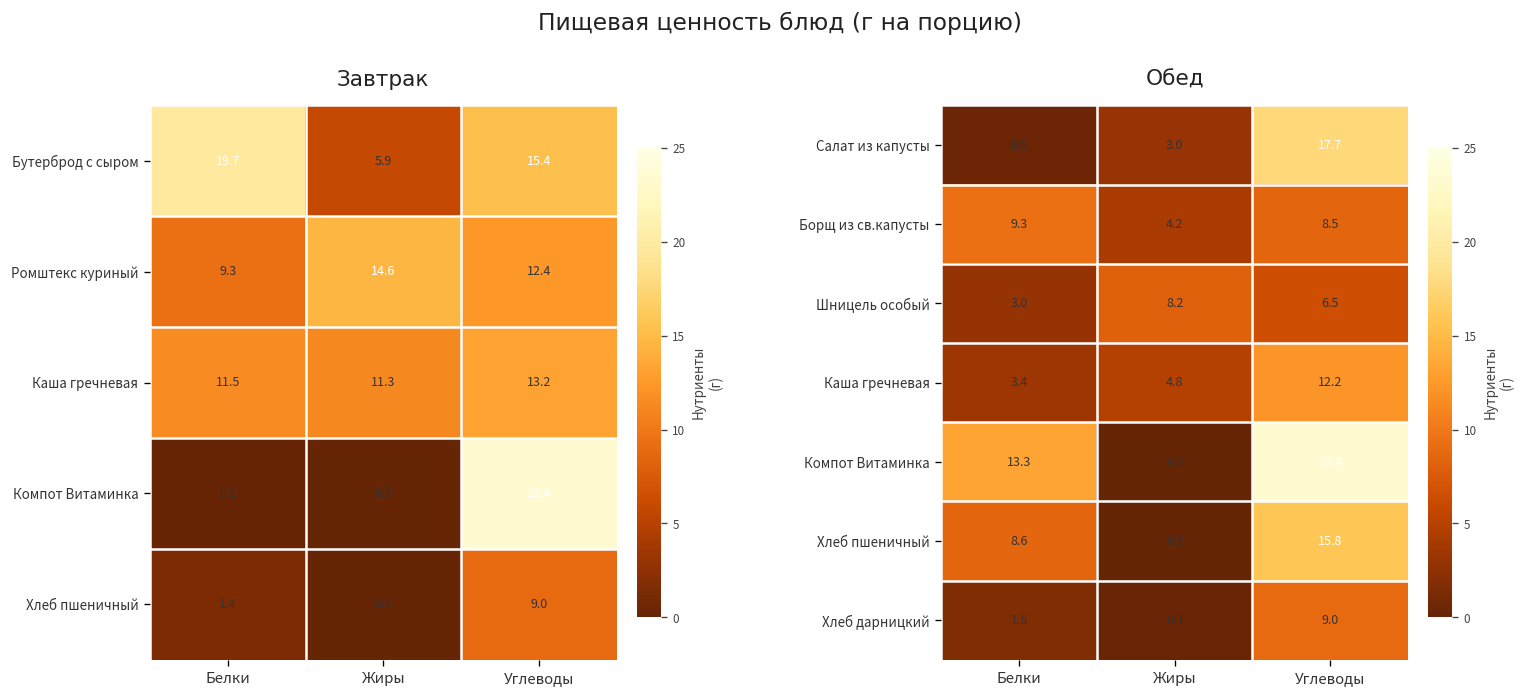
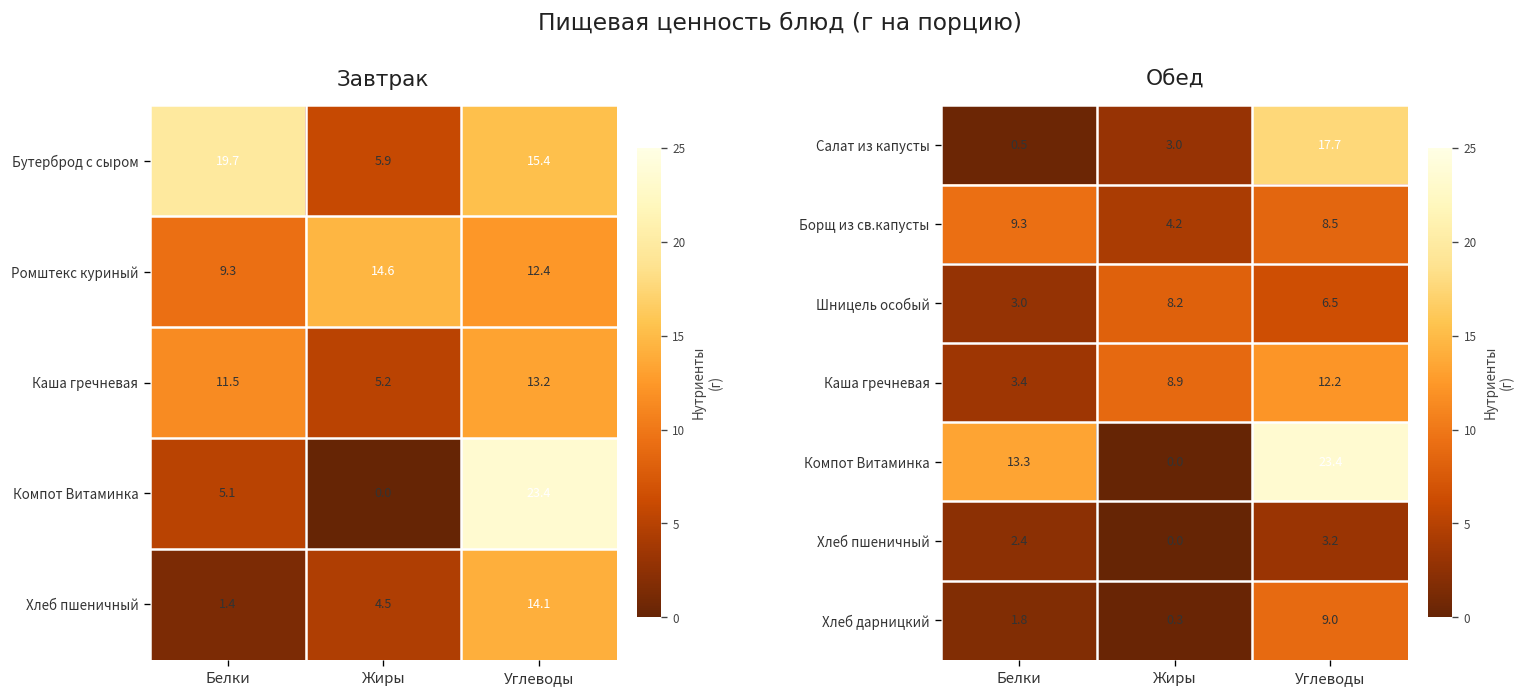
  {
    "Завтрак": {
      "Бутерброд с сыром": {
        "Белки": 19.7,
        "Жиры": 5.9,
        "Углеводы": 15.4
      },
      "Ромштекс куриный": {
        "Белки": 9.3,
        "Жиры": 14.6,
        "Углеводы": 12.4
      },
      "Каша гречневая": {
        "Белки": 11.5,
-       "Жиры": 11.3,
+       "Жиры": 5.2,
        "Углеводы": 13.2
      },
      "Компот Витаминка": {
-       "Белки": 0.1,
+       "Белки": 5.1,
        "Жиры": 0.0
      },
      "Хлеб пшеничный": {
        "Белки": 1.4,
-       "Жиры": 0.0,
-       "Углеводы": 9.0
+       "Жиры": 4.5,
+       "Углеводы": 14.1
      }
    },
    "Обед": {
      "Салат из капусты": {
        "Белки": 0.5,
        "Жиры": 3.0,
        "Углеводы": 17.7
      },
      "Борщ из св.капусты": {
        "Белки": 9.3,
        "Жиры": 4.2,
        "Углеводы": 8.5
      },
      "Шницель особый": {
        "Белки": 3.0,
        "Жиры": 8.2,
        "Углеводы": 6.5
      },
      "Каша гречневая": {
        "Белки": 3.4,
-       "Жиры": 4.8,
+       "Жиры": 8.9,
        "Углеводы": 12.2
      },
      "Компот Витаминка": {
        "Белки": 13.3,
        "Жиры": 0.0
      },
      "Хлеб пшеничный": {
-       "Белки": 8.6,
+       "Белки": 2.4,
        "Жиры": 0.0,
-       "Углеводы": 15.8
+       "Углеводы": 3.2
      },
      "Хлеб дарницкий": {
        "Белки": 1.8,
        "Жиры": 0.3,
        "Углеводы": 9.0
      }
    }
  }
